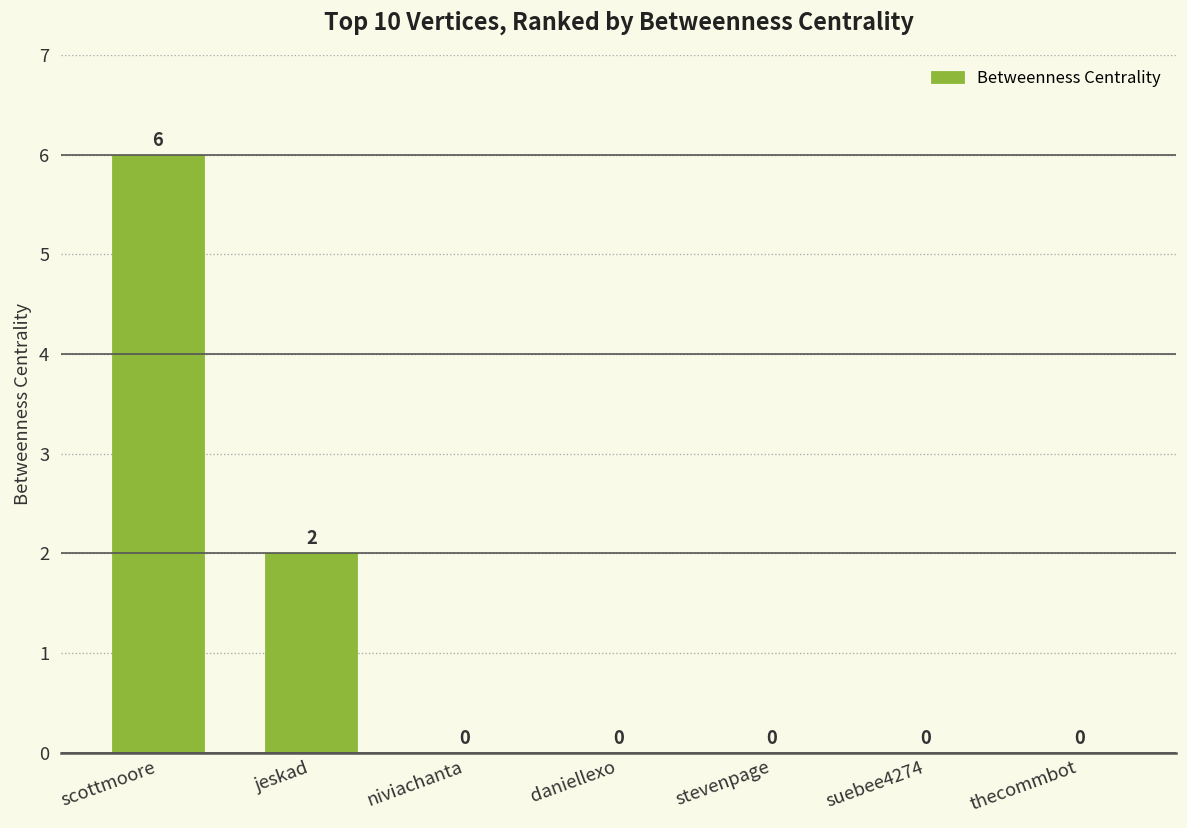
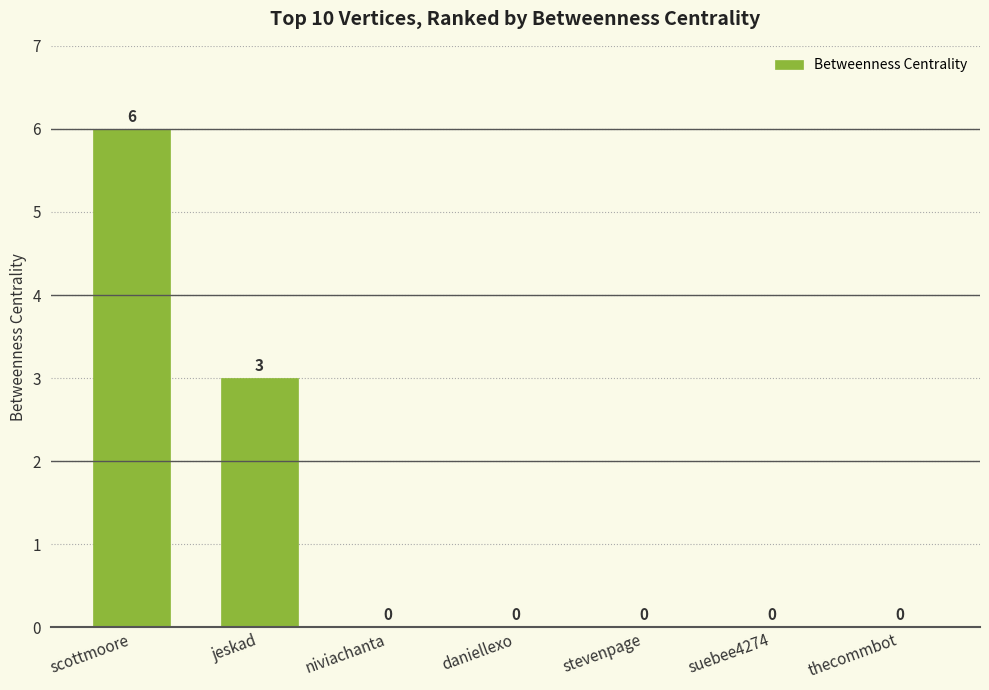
  {
    "scottmoore": 6,
-   "jeskad": 2,
+   "jeskad": 3,
    "niviachanta": 0,
    "daniellexo": 0,
    "stevenpage": 0,
    "suebee4274": 0,
    "thecommbot": 0
  }
